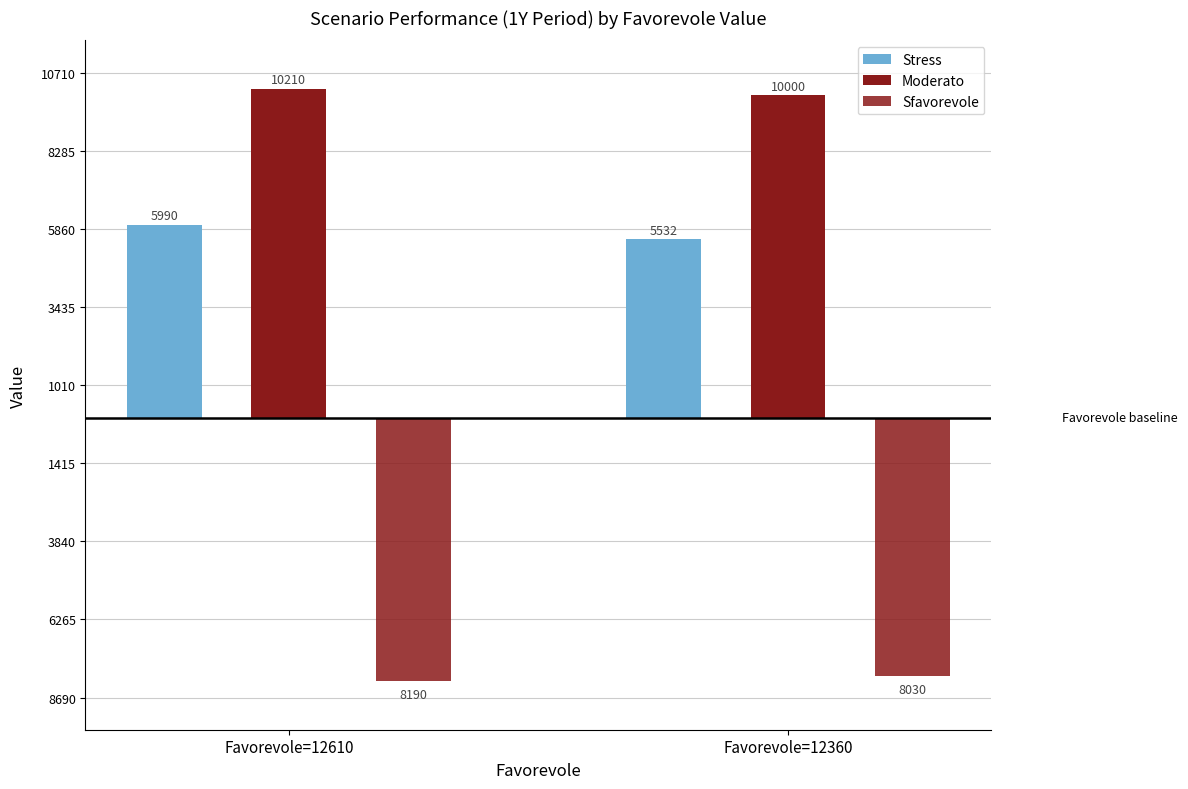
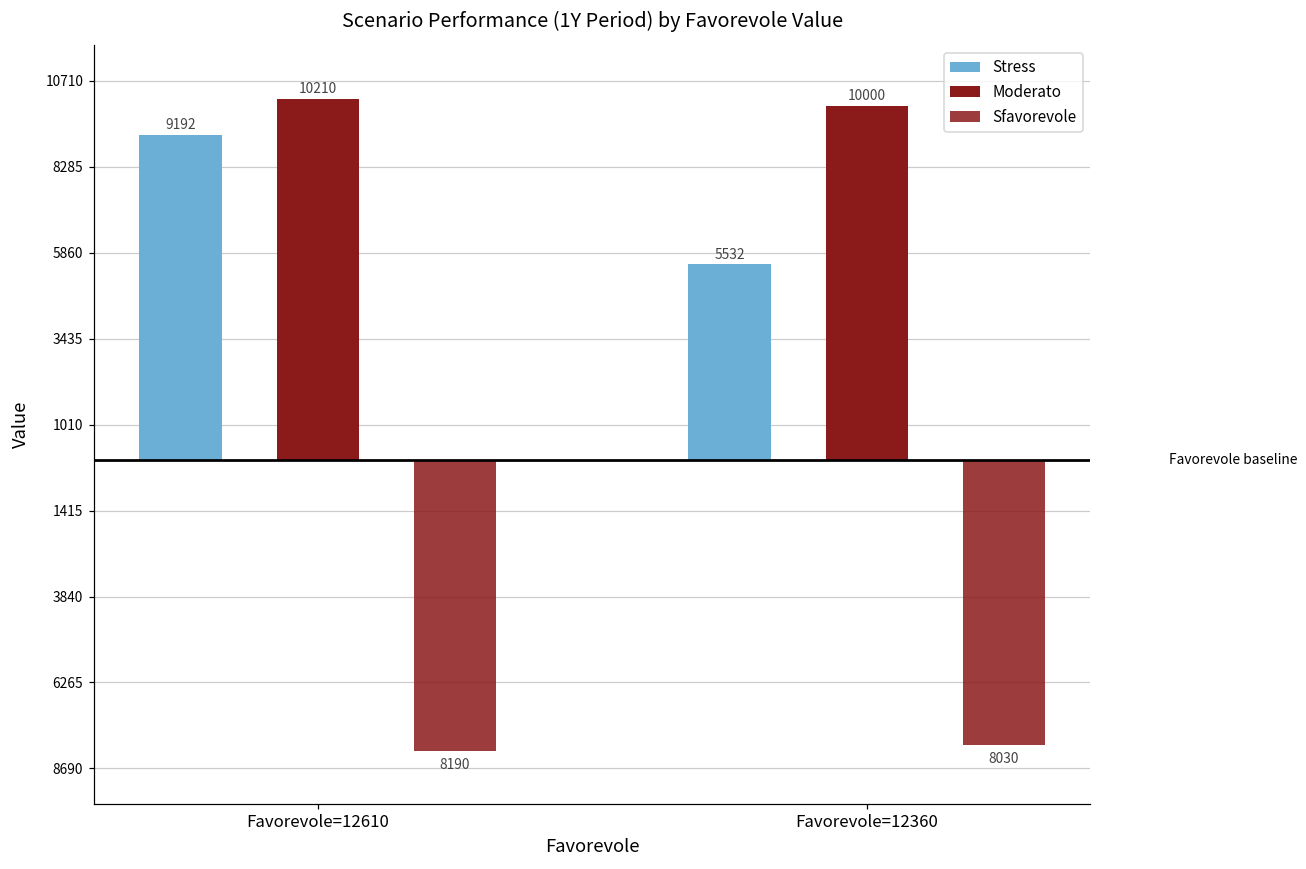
  {
    "Stress": {
-     "Favorevole=12610": 5990,
+     "Favorevole=12610": 9192,
      "Favorevole=12360": 5532
    }
  }
